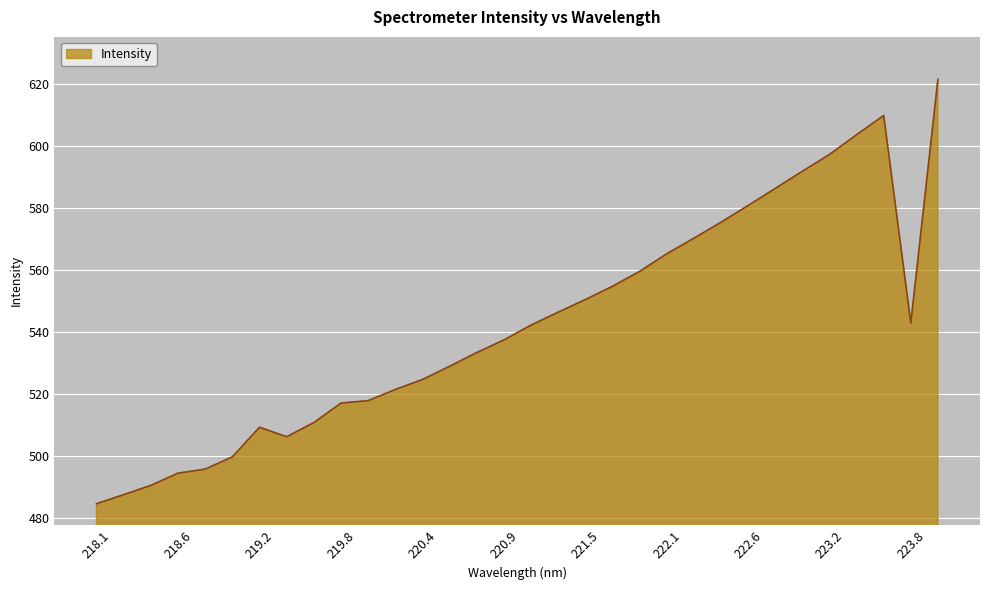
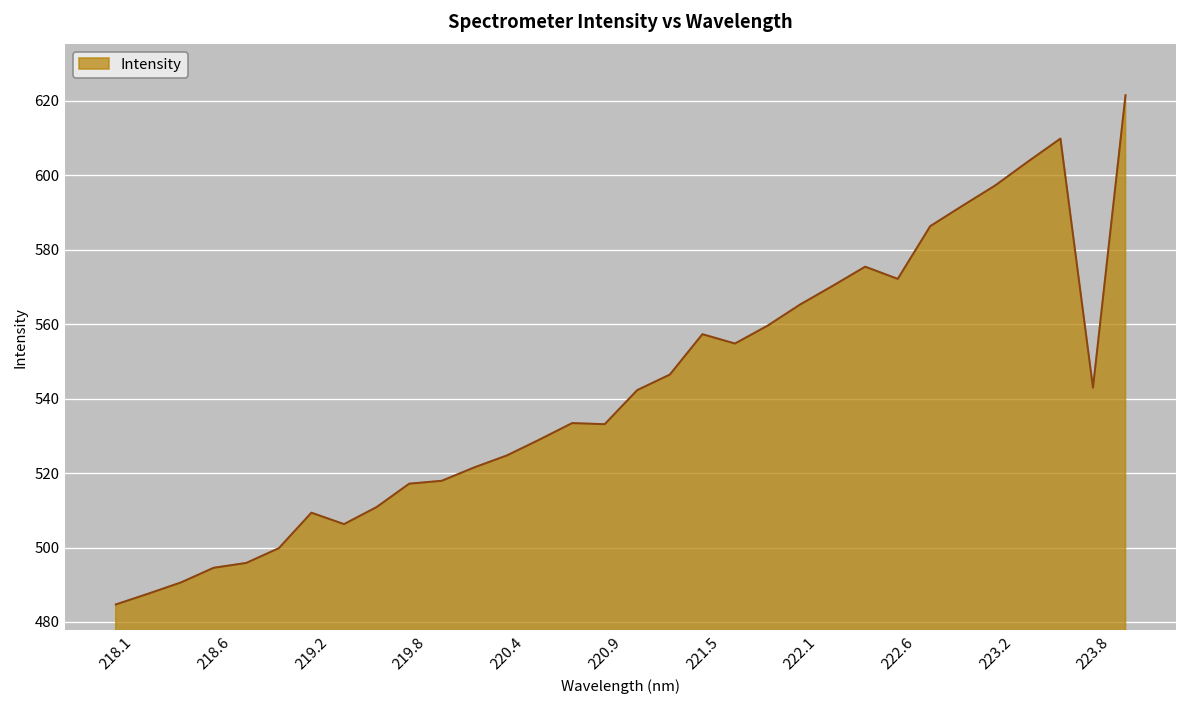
  {
    "218.1": 485,
    "218.6": 495,
    "219.2": 509,
    "219.8": 517,
    "220.4": 525,
-   "220.9": 538,
-   "221.5": 551,
+   "220.9": 533,
+   "221.5": 557,
    "222.1": 565,
-   "222.6": 581,
+   "222.6": 572,
    "223.2": 597,
    "223.8": 543
  }
